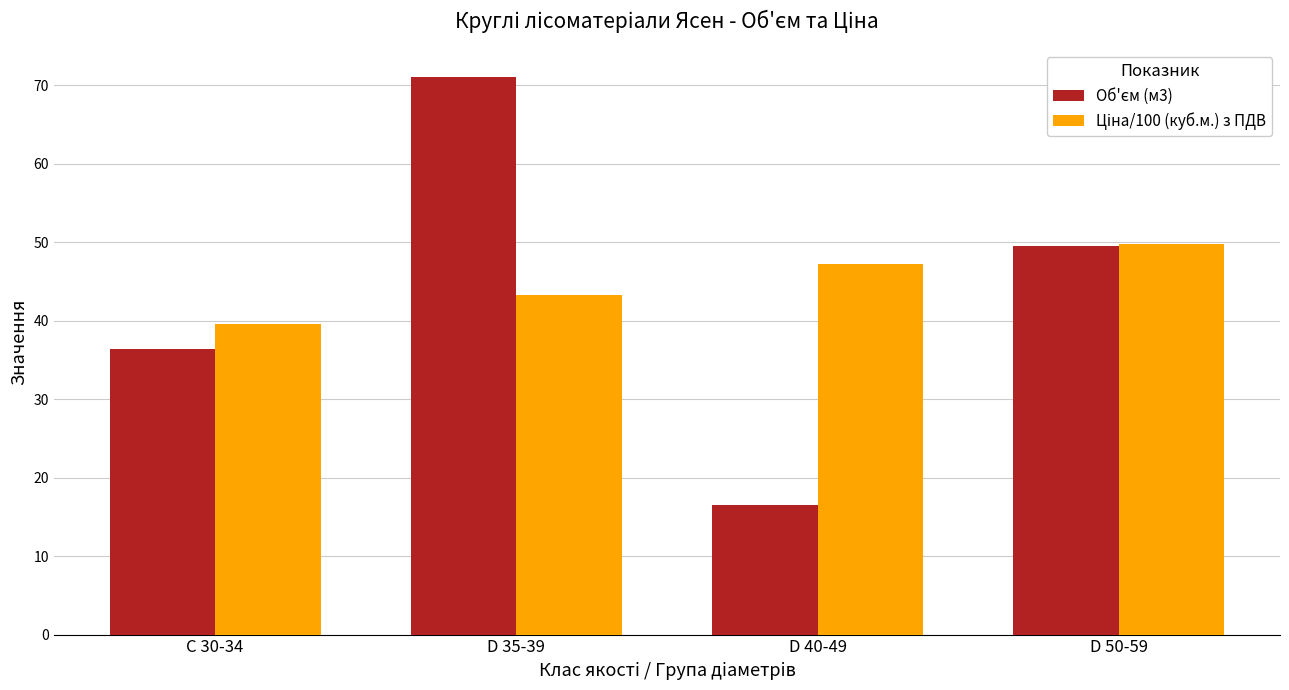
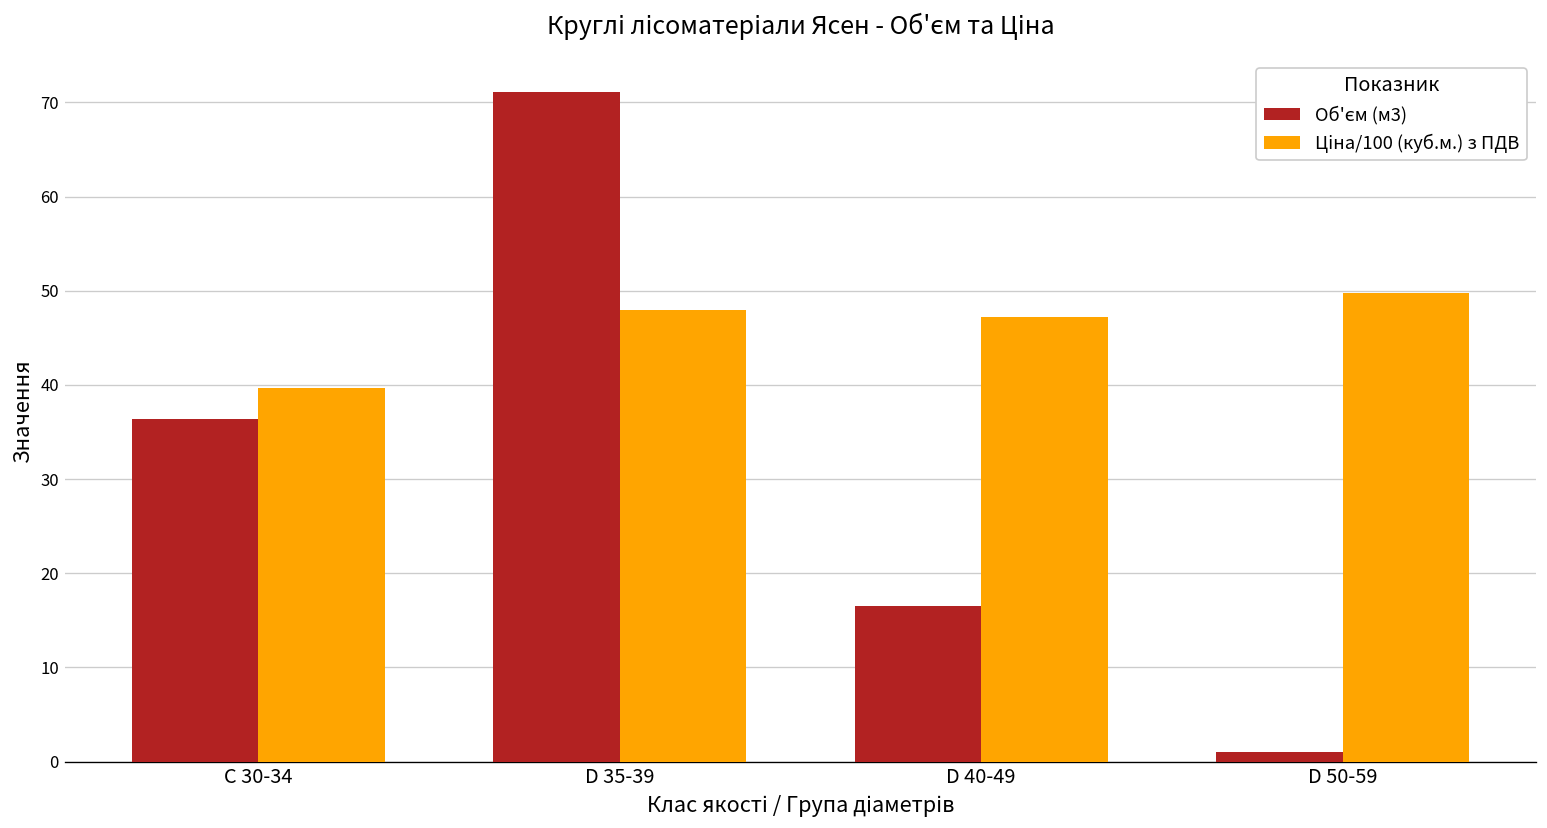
  {
    "Об'єм (м3)": {
      "C 30-34": 36,
      "D 35-39": 71,
      "D 40-49": 17,
-     "D 50-59": 50
+     "D 50-59": 1
    },
    "Ціна/100 (куб.м.) з ПДВ": {
      "C 30-34": 40,
-     "D 35-39": 43,
+     "D 35-39": 48,
      "D 40-49": 47,
      "D 50-59": 50
    }
  }
